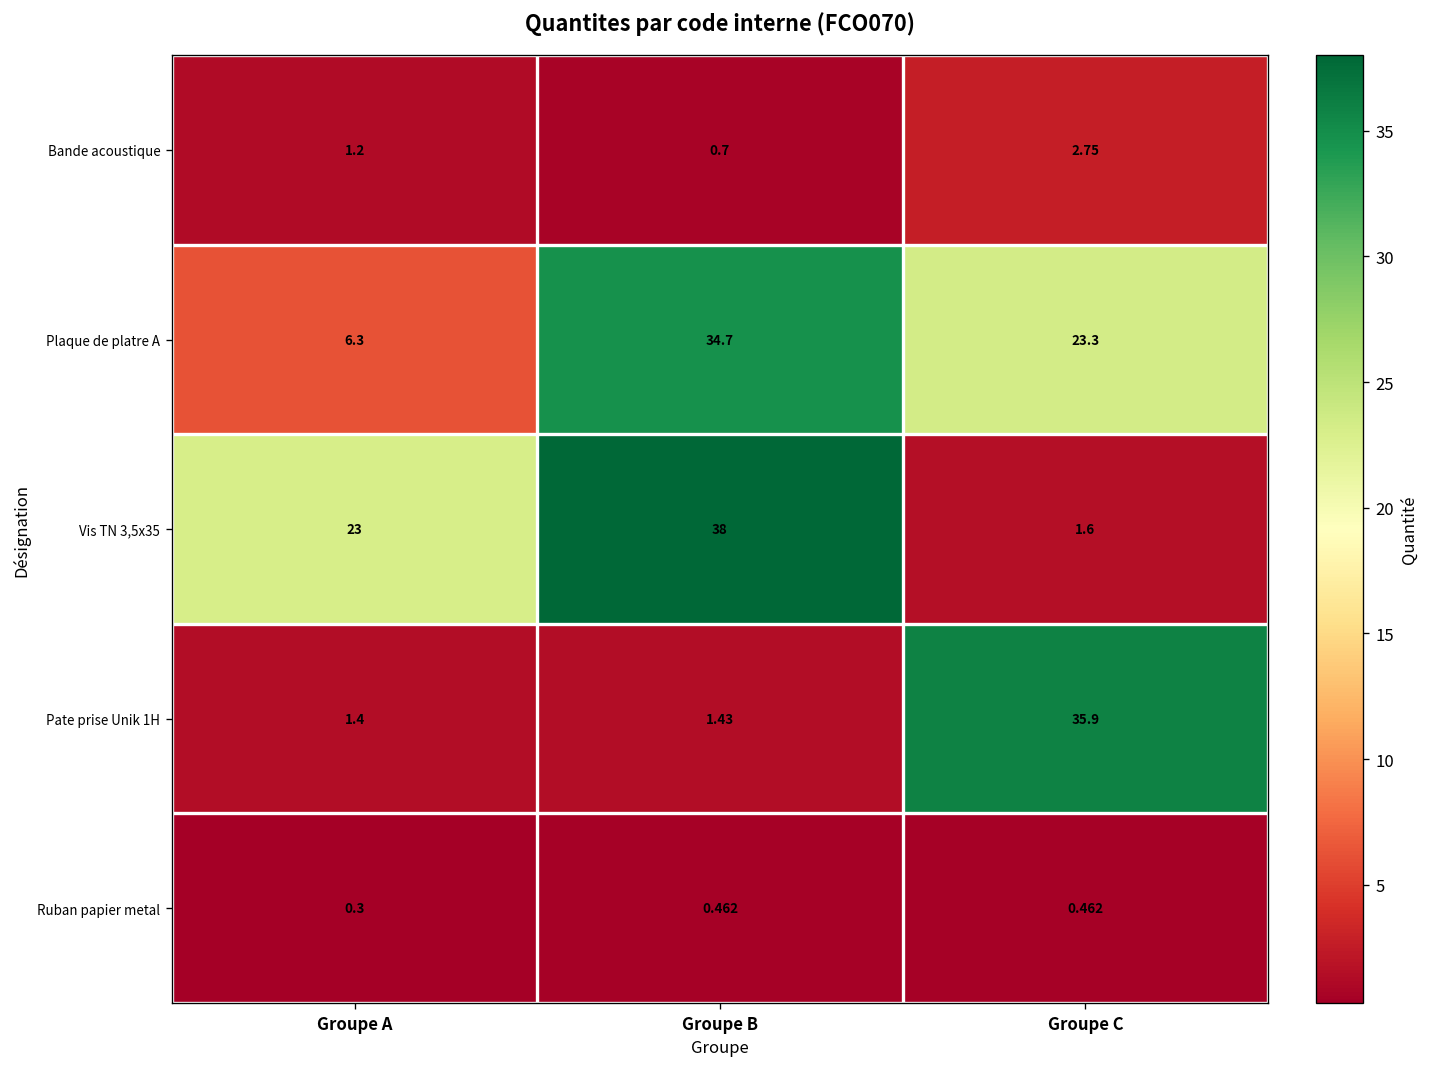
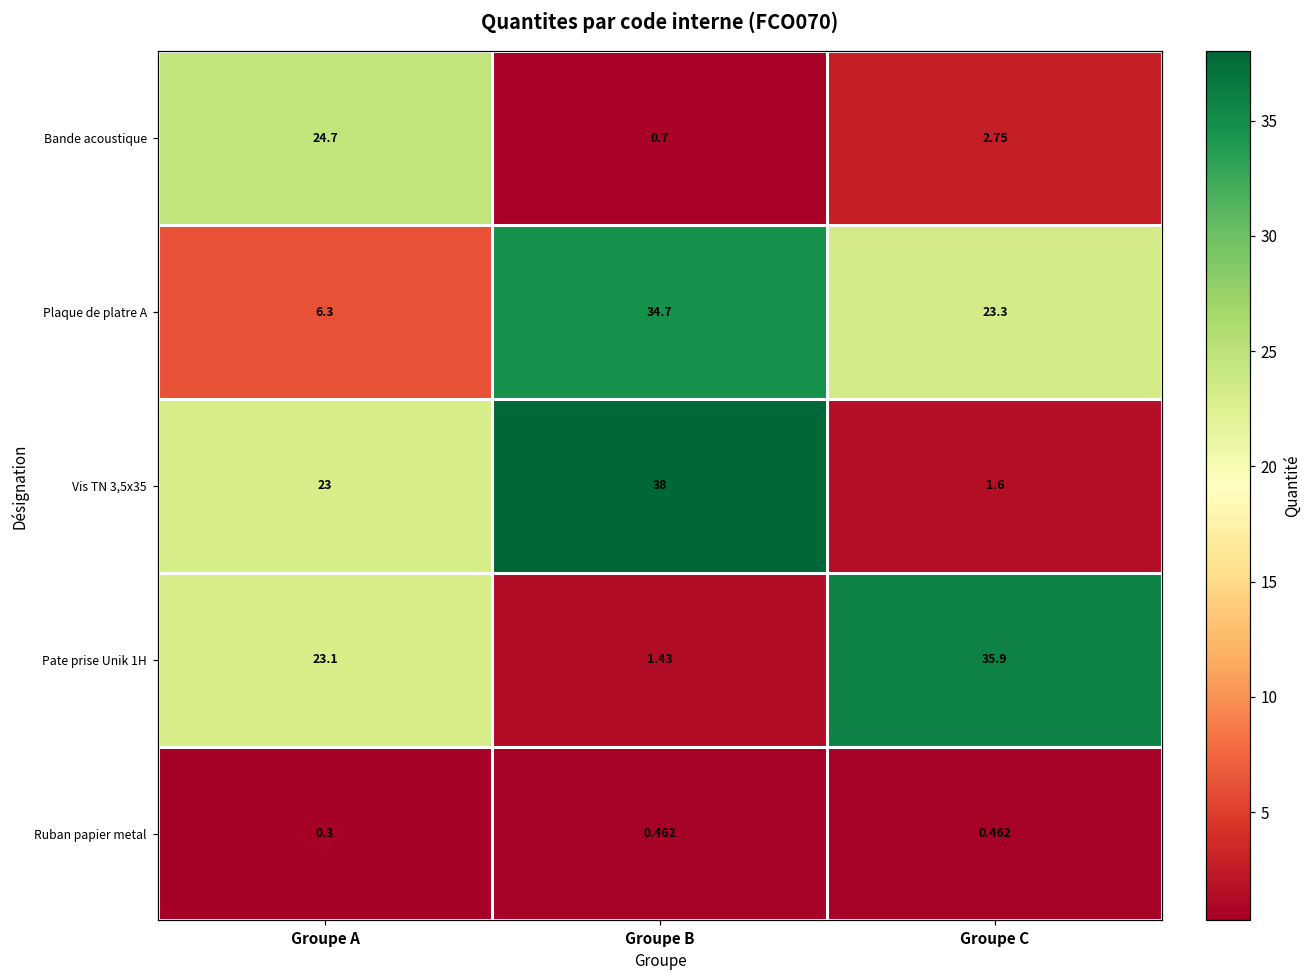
  {
    "Bande acoustique": {
-     "Groupe A": 1.2,
+     "Groupe A": 24.7,
      "Groupe B": 0.7,
      "Groupe C": 2.75
    },
    "Plaque de platre A": {
      "Groupe A": 6.3,
      "Groupe B": 34.7,
      "Groupe C": 23.3
    },
    "Vis TN 3,5x35": {
      "Groupe A": 23,
      "Groupe B": 38,
      "Groupe C": 1.6
    },
    "Pate prise Unik 1H": {
-     "Groupe A": 1.4,
+     "Groupe A": 23.1,
      "Groupe B": 1.43,
      "Groupe C": 35.9
    },
    "Ruban papier metal": {
      "Groupe A": 0.3,
      "Groupe B": 0.462,
      "Groupe C": 0.462
    }
  }
